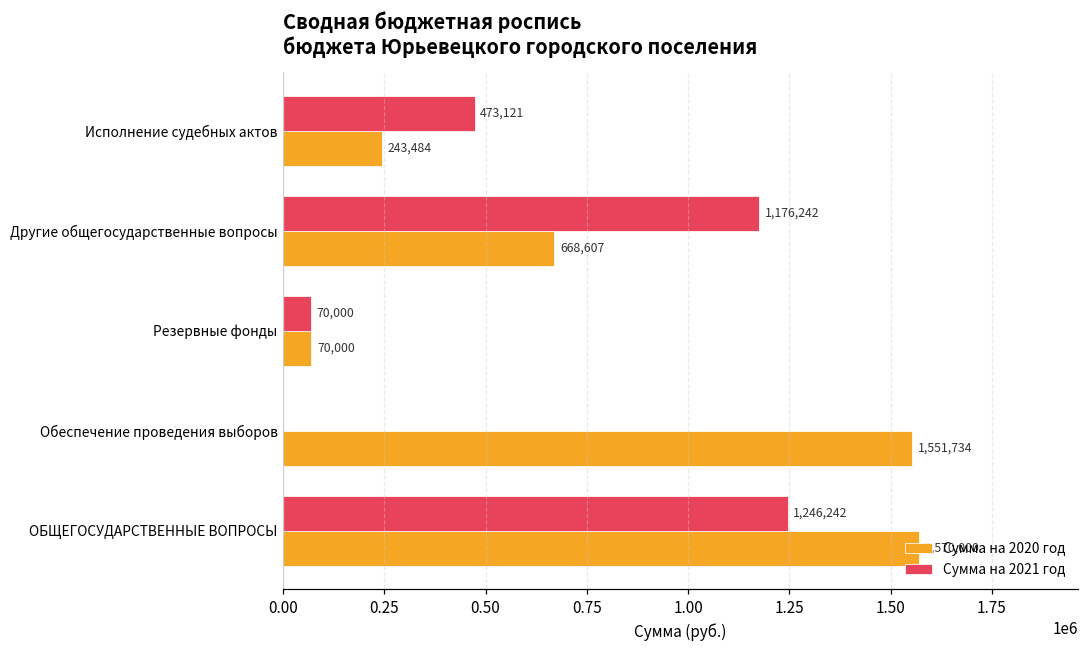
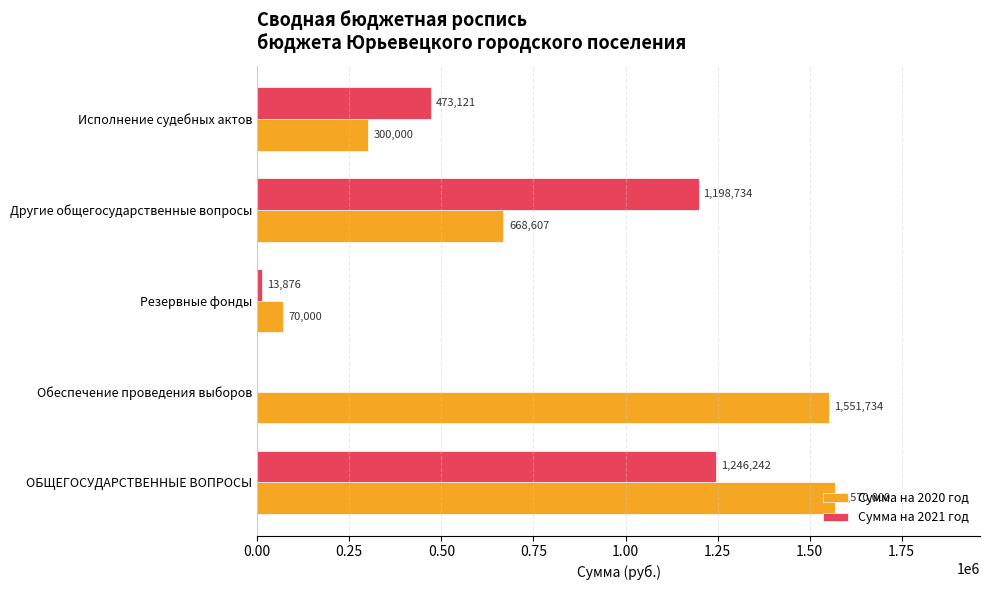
  {
    "Сумма на 2020 год": {
-     "Исполнение судебных актов": "243,484",
+     "Исполнение судебных актов": "300,000",
      "Другие общегосударственные вопросы": "668,607",
      "Резервные фонды": "70,000",
      "Обеспечение проведения выборов": "1,551,734",
      "ОБЩЕГОСУДАРСТВЕННЫЕ ВОПРОСЫ": "1,570,000"
    },
    "Сумма на 2021 год": {
      "Исполнение судебных актов": "473,121",
-     "Другие общегосударственные вопросы": "1,176,242",
-     "Резервные фонды": "70,000",
+     "Другие общегосударственные вопросы": "1,198,734",
+     "Резервные фонды": "13,876",
      "ОБЩЕГОСУДАРСТВЕННЫЕ ВОПРОСЫ": "1,246,242"
    }
  }
